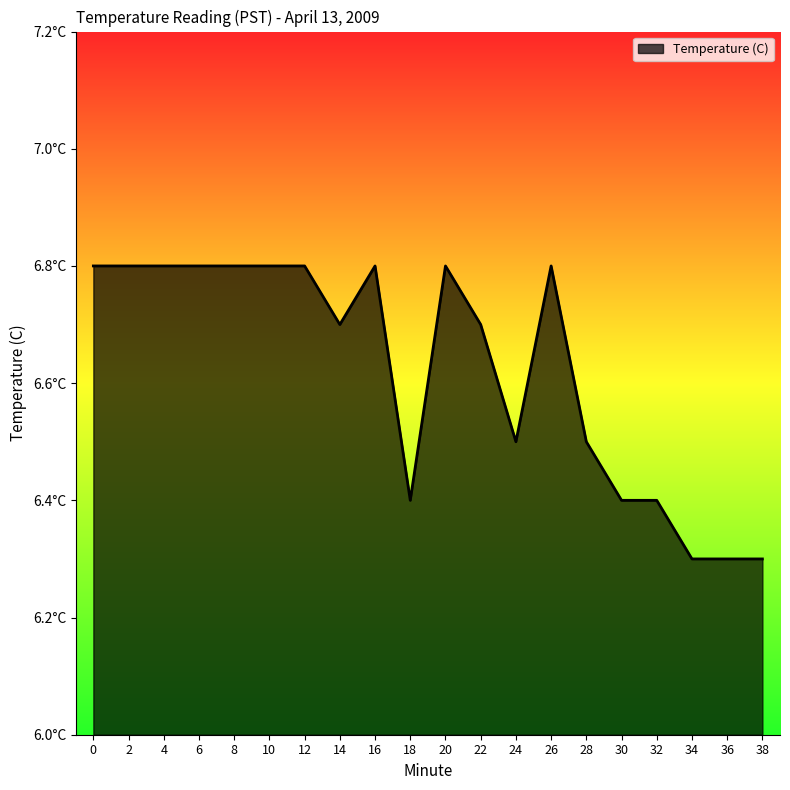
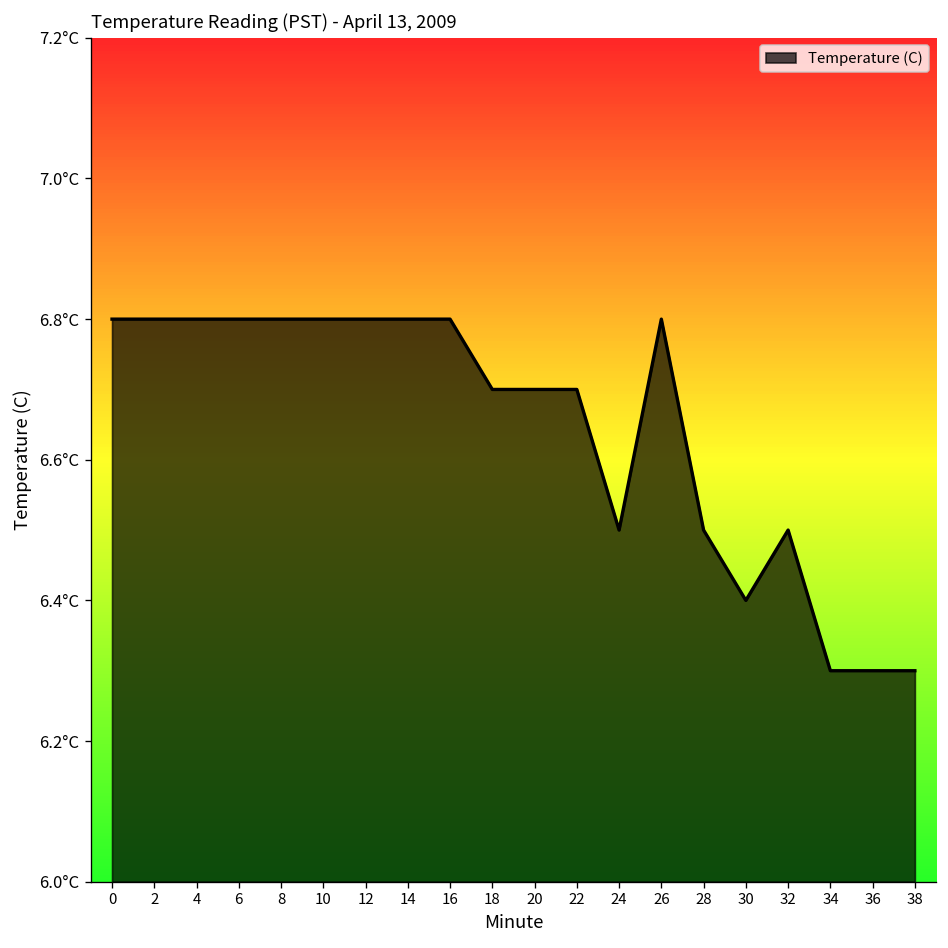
  {
    "0": "6.8°C",
    "2": "6.8°C",
    "4": "6.8°C",
    "6": "6.8°C",
    "8": "6.8°C",
    "10": "6.8°C",
    "12": "6.8°C",
-   "14": "6.7°C",
+   "14": "6.8°C",
    "16": "6.8°C",
-   "18": "6.4°C",
-   "20": "6.8°C",
+   "18": "6.7°C",
+   "20": "6.7°C",
    "22": "6.7°C",
    "24": "6.5°C",
    "26": "6.8°C",
    "28": "6.5°C",
    "30": "6.4°C",
-   "32": "6.4°C",
+   "32": "6.5°C",
    "34": "6.3°C",
    "36": "6.3°C",
    "38": "6.3°C"
  }
